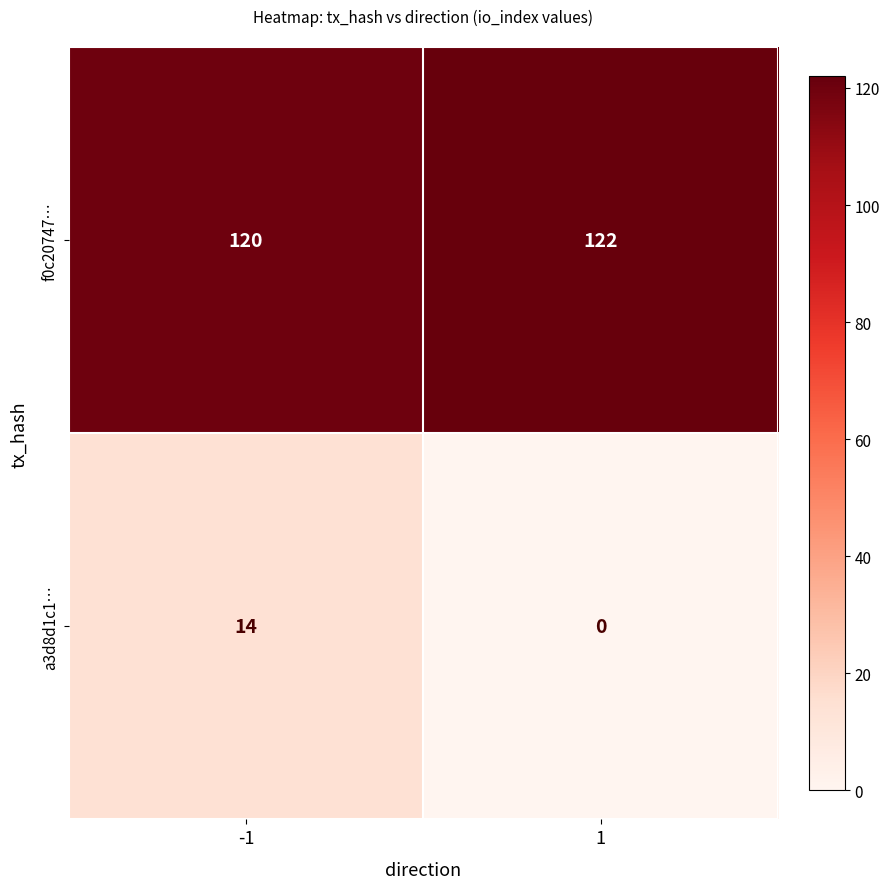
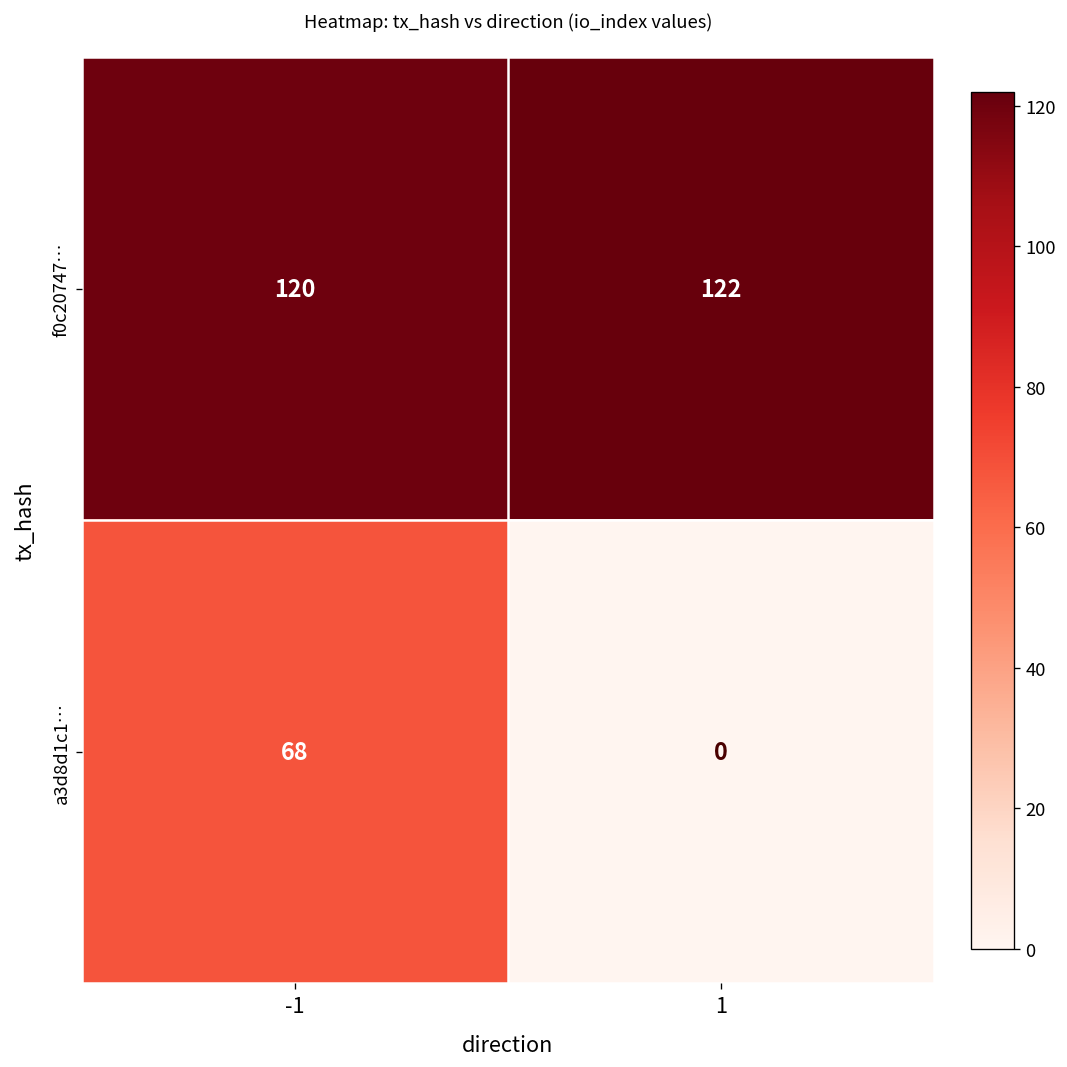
  {
    "f0c20747…": {
      "-1": 120,
      "1": 122
    },
    "a3d8d1c1…": {
-     "-1": 14,
+     "-1": 68,
      "1": 0
    }
  }
